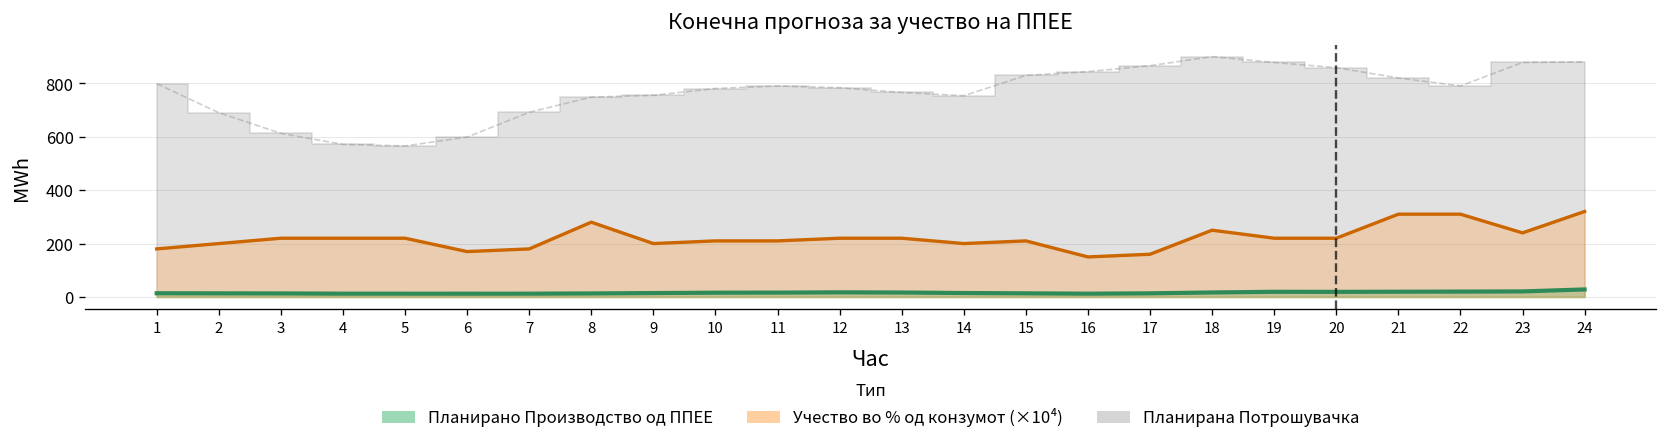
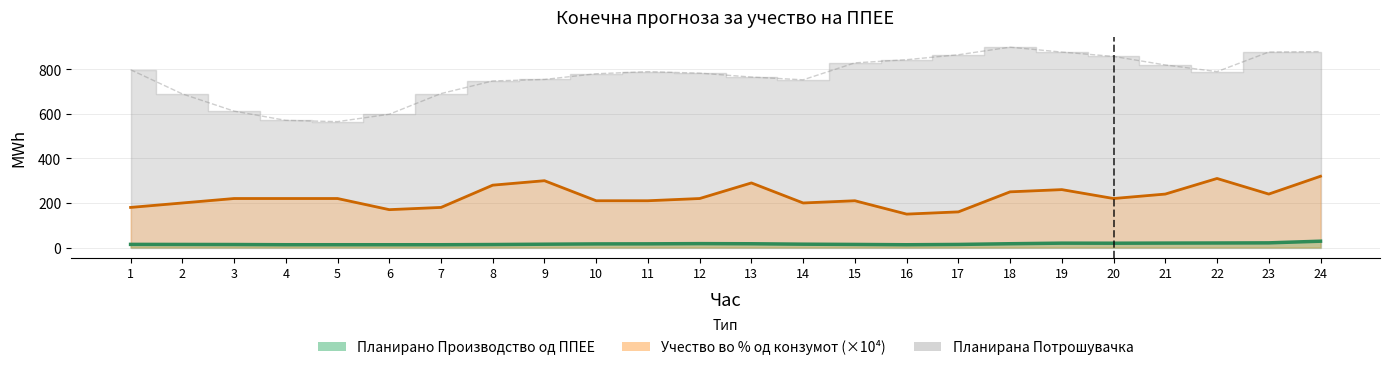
  {
    "Учество во % од конзумот (×10⁴)": {
      "1": 180,
      "2": 200,
      "3": 220,
      "4": 220,
      "5": 220,
      "6": 170,
      "7": 180,
      "8": 280,
-     "9": 200,
+     "9": 300,
      "10": 210,
      "11": 210,
      "12": 220,
-     "13": 220,
+     "13": 290,
      "14": 200,
      "15": 210,
      "16": 150,
      "17": 160,
      "18": 250,
-     "19": 220,
+     "19": 260,
      "20": 220,
-     "21": 310,
+     "21": 240,
      "22": 310,
      "23": 240,
      "24": 320
    }
  }
